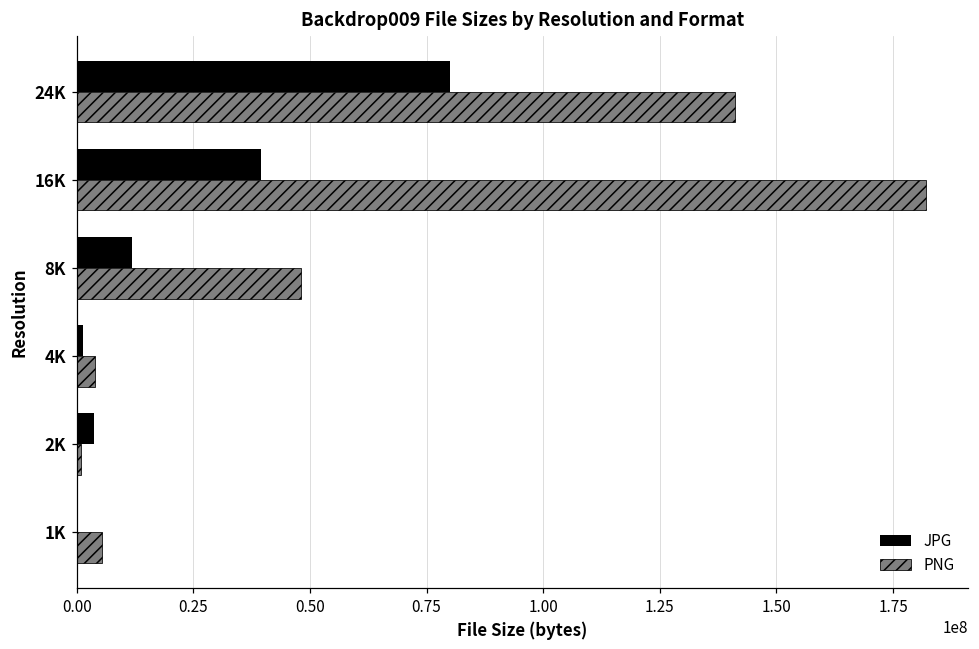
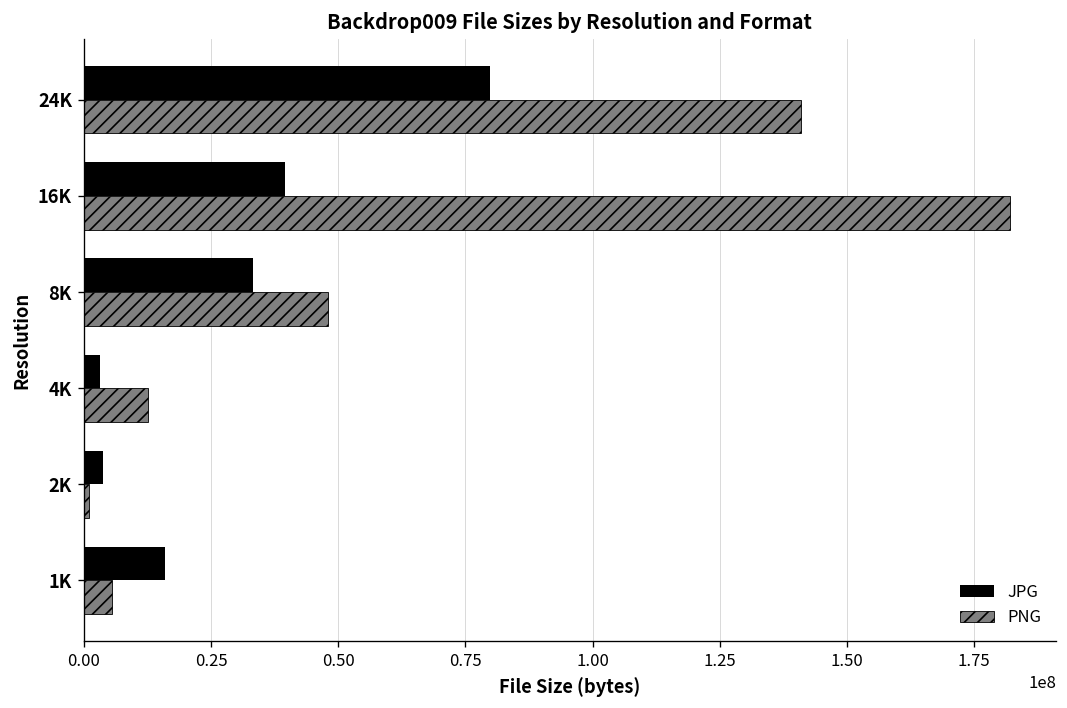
  {
    "JPG": {
      "24K": 80000000,
      "16K": 39000000,
-     "8K": 12000000,
-     "4K": 1000000,
+     "8K": 33000000,
+     "4K": 3000000,
      "2K": 4000000,
-     "1K": 0
+     "1K": 16000000
    },
    "PNG": {
      "24K": 141000000,
      "16K": 182000000,
      "8K": 48000000,
-     "4K": 4000000,
+     "4K": 13000000,
      "2K": 1000000,
      "1K": 6000000
    }
  }
